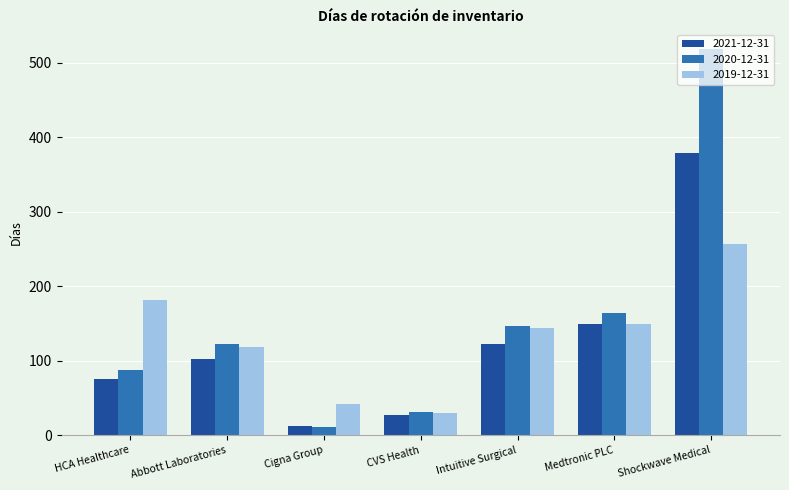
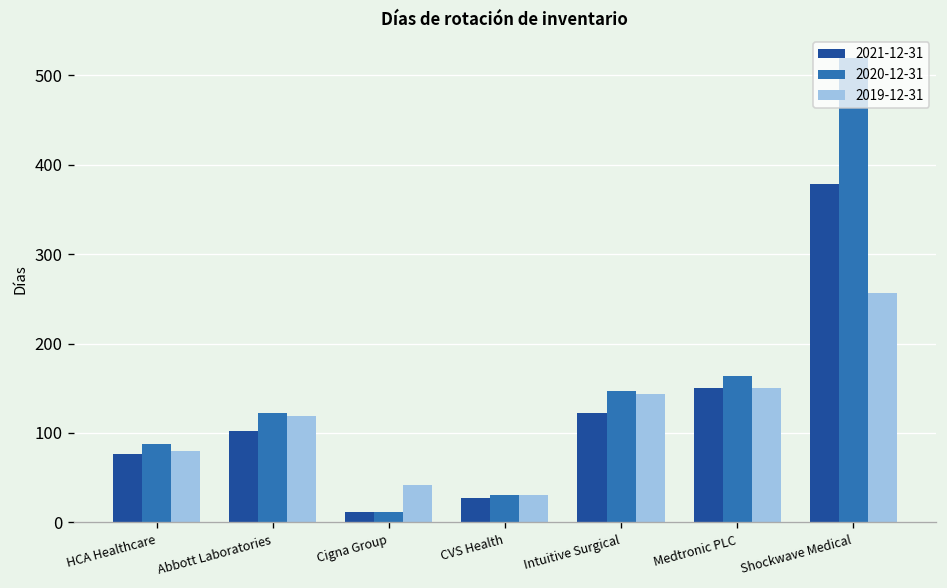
  {
    "2019-12-31": {
-     "HCA Healthcare": 180,
+     "HCA Healthcare": 80,
      "Abbott Laboratories": 120,
      "Cigna Group": 40,
      "CVS Health": 30,
      "Intuitive Surgical": 140,
      "Medtronic PLC": 150,
      "Shockwave Medical": 260
    }
  }
